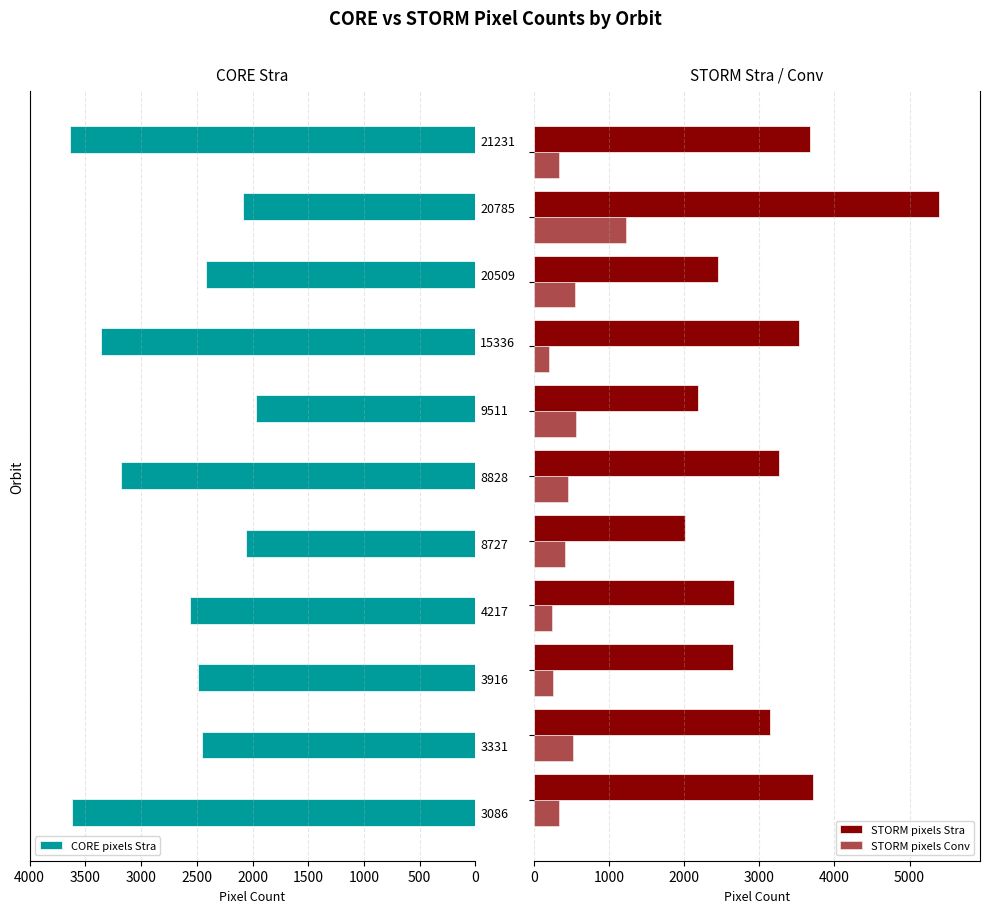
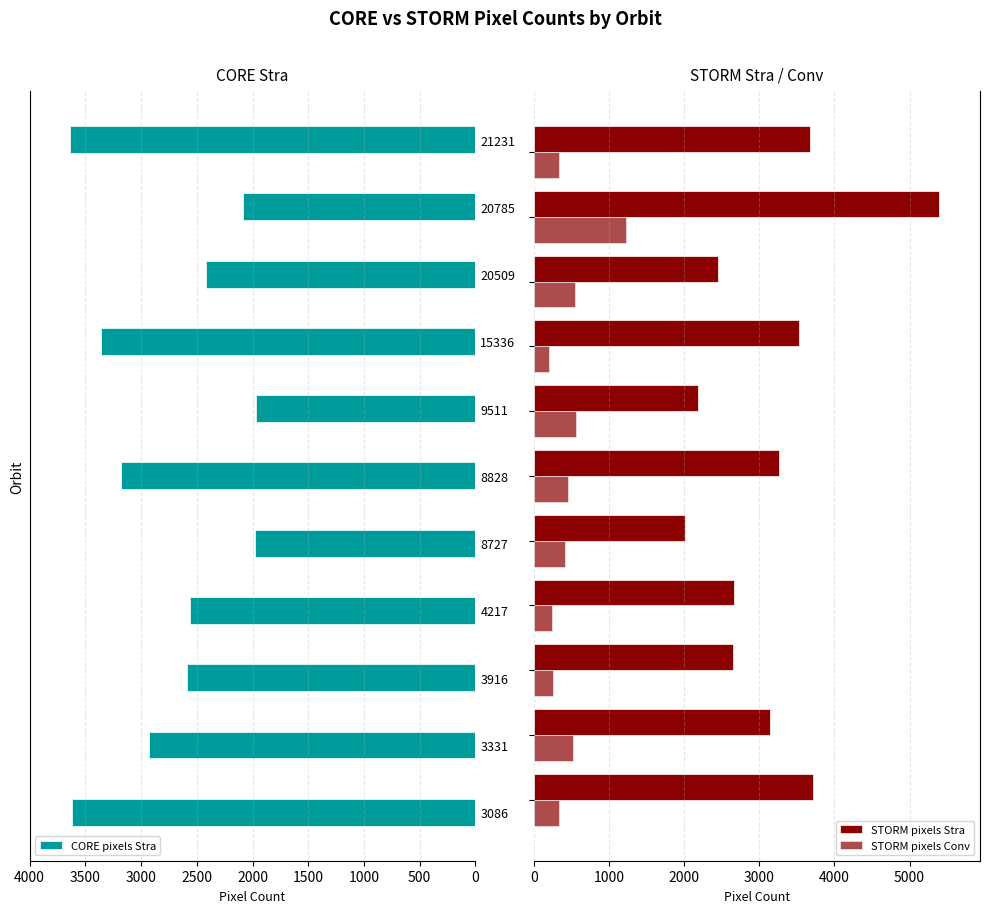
  {
    "CORE Stra": {
      "21231": 3640,
      "20785": 2090,
      "20509": 2410,
      "15336": 3360,
      "9511": 1970,
      "8828": 3180,
-     "8727": 2060,
+     "8727": 1980,
      "4217": 2560,
-     "3916": 2490,
-     "3331": 2460,
+     "3916": 2590,
+     "3331": 2930,
      "3086": 3620
    }
  }
